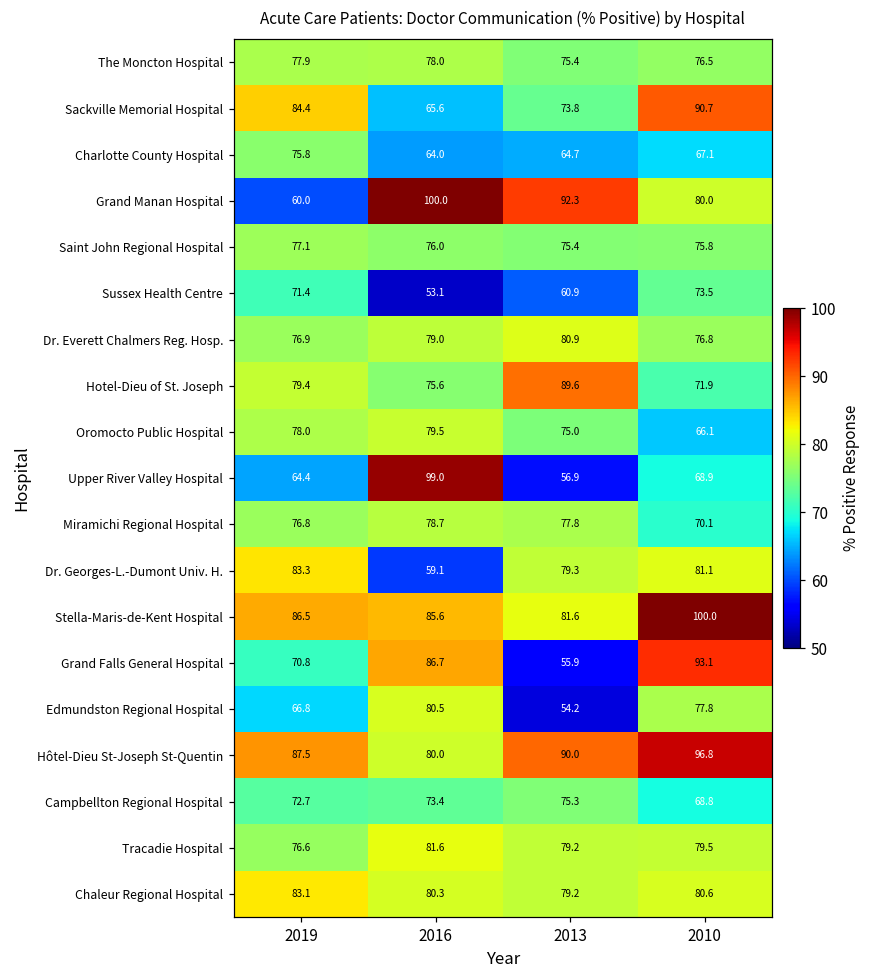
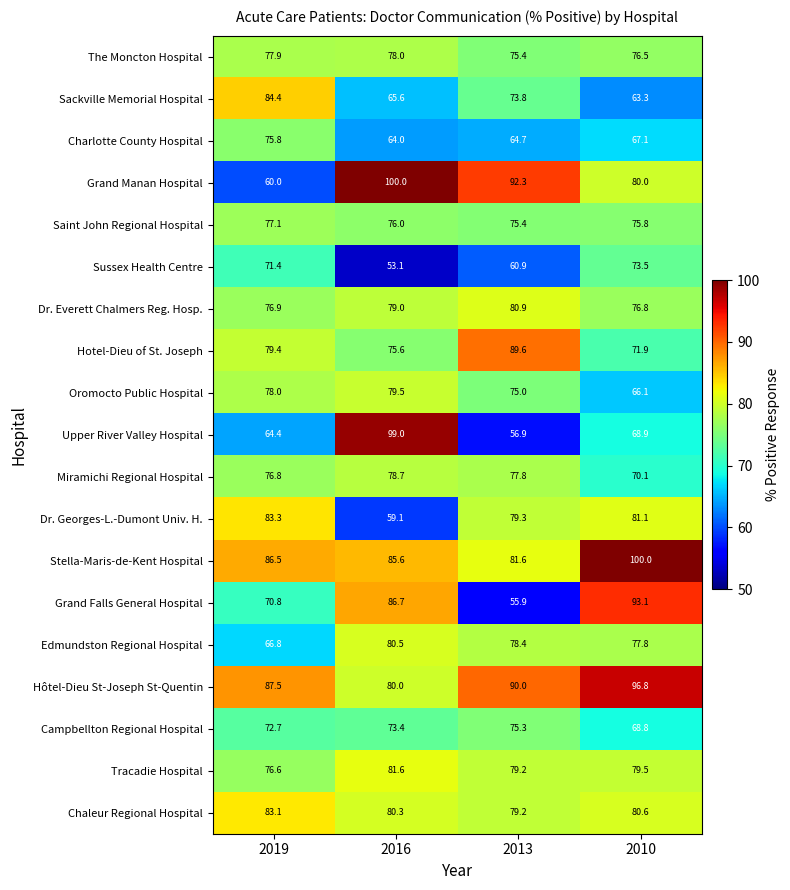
  {
    "The Moncton Hospital": {
      "2019": 77.9,
      "2016": 78.0,
      "2013": 75.4,
      "2010": 76.5
    },
    "Sackville Memorial Hospital": {
      "2019": 84.4,
      "2016": 65.6,
      "2013": 73.8,
-     "2010": 90.7
+     "2010": 63.3
    },
    "Charlotte County Hospital": {
      "2019": 75.8,
      "2016": 64.0,
      "2013": 64.7,
      "2010": 67.1
    },
    "Grand Manan Hospital": {
      "2019": 60.0,
      "2016": 100.0,
      "2013": 92.3,
      "2010": 80.0
    },
    "Saint John Regional Hospital": {
      "2019": 77.1,
      "2016": 76.0,
      "2013": 75.4,
      "2010": 75.8
    },
    "Sussex Health Centre": {
      "2019": 71.4,
      "2016": 53.1,
      "2013": 60.9,
      "2010": 73.5
    },
    "Dr. Everett Chalmers Reg. Hosp.": {
      "2019": 76.9,
      "2016": 79.0,
      "2013": 80.9,
      "2010": 76.8
    },
    "Hotel-Dieu of St. Joseph": {
      "2019": 79.4,
      "2016": 75.6,
      "2013": 89.6,
      "2010": 71.9
    },
    "Oromocto Public Hospital": {
      "2019": 78.0,
      "2016": 79.5,
      "2013": 75.0,
      "2010": 66.1
    },
    "Upper River Valley Hospital": {
      "2019": 64.4,
      "2016": 99.0,
      "2013": 56.9,
      "2010": 68.9
    },
    "Miramichi Regional Hospital": {
      "2019": 76.8,
      "2016": 78.7,
      "2013": 77.8,
      "2010": 70.1
    },
    "Dr. Georges-L.-Dumont Univ. H.": {
      "2019": 83.3,
      "2016": 59.1,
      "2013": 79.3,
      "2010": 81.1
    },
    "Stella-Maris-de-Kent Hospital": {
      "2019": 86.5,
      "2016": 85.6,
      "2013": 81.6,
      "2010": 100.0
    },
    "Grand Falls General Hospital": {
      "2019": 70.8,
      "2016": 86.7,
      "2013": 55.9,
      "2010": 93.1
    },
    "Edmundston Regional Hospital": {
      "2019": 66.8,
      "2016": 80.5,
-     "2013": 54.2,
+     "2013": 78.4,
      "2010": 77.8
    },
    "Hôtel-Dieu St-Joseph St-Quentin": {
      "2019": 87.5,
      "2016": 80.0,
      "2013": 90.0,
      "2010": 96.8
    },
    "Campbellton Regional Hospital": {
      "2019": 72.7,
      "2016": 73.4,
      "2013": 75.3,
      "2010": 68.8
    },
    "Tracadie Hospital": {
      "2019": 76.6,
      "2016": 81.6,
      "2013": 79.2,
      "2010": 79.5
    },
    "Chaleur Regional Hospital": {
      "2019": 83.1,
      "2016": 80.3,
      "2013": 79.2,
      "2010": 80.6
    }
  }
